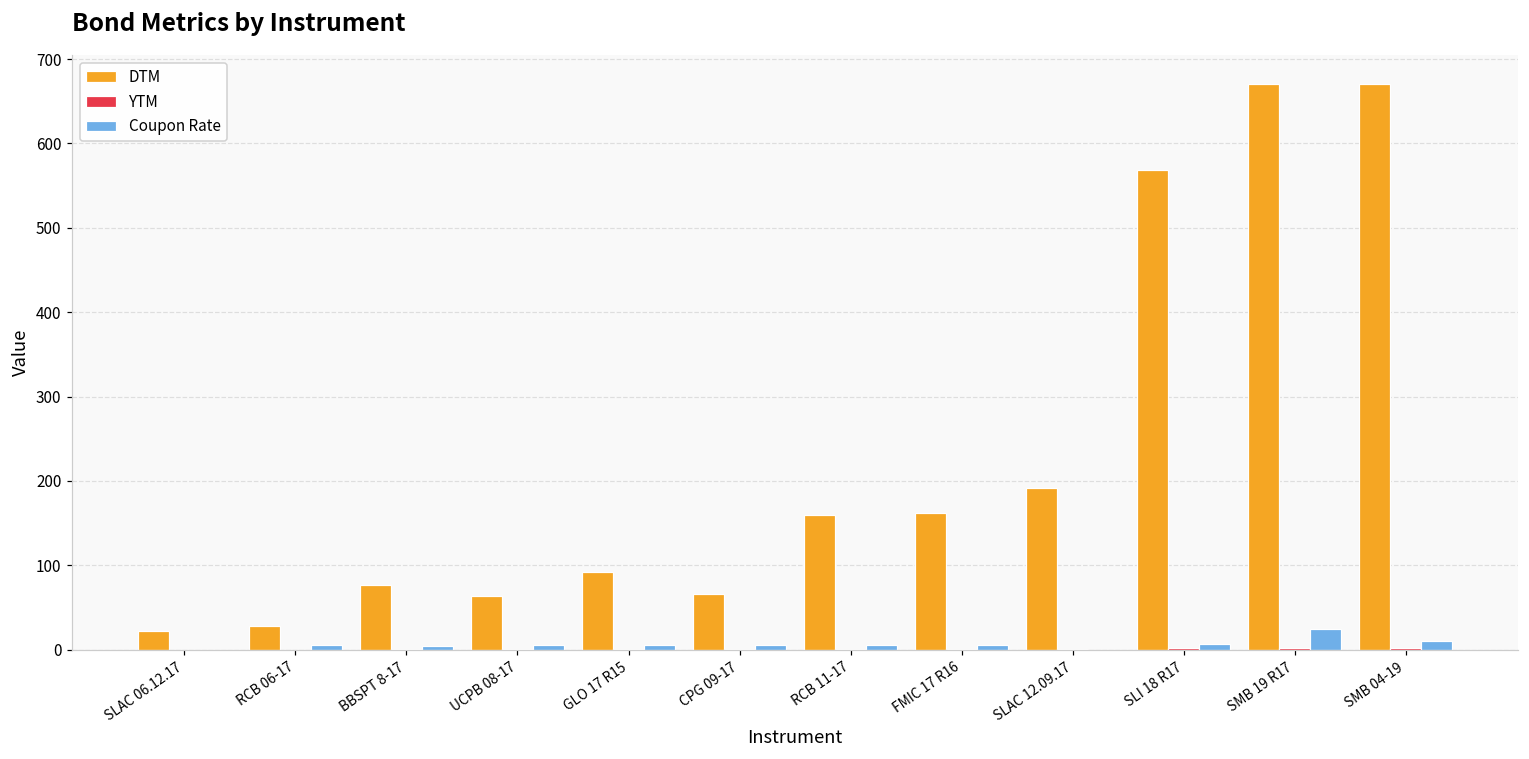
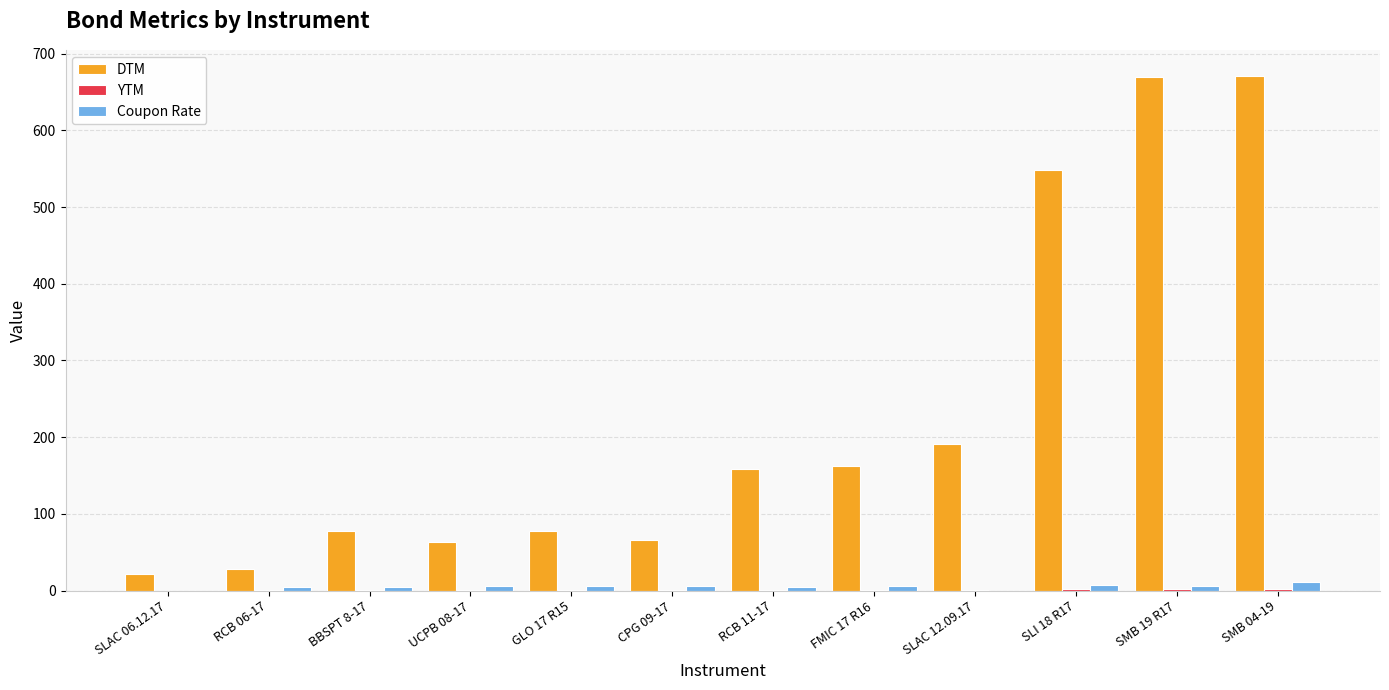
  {
    "DTM": {
      "SLAC 06.12.17": 20,
      "RCB 06-17": 30,
      "BBSPT 8-17": 80,
      "UCPB 08-17": 60,
-     "GLO 17 R15": 90,
+     "GLO 17 R15": 80,
      "CPG 09-17": 70,
      "RCB 11-17": 160,
      "FMIC 17 R16": 160,
      "SLAC 12.09.17": 190,
-     "SLI 18 R17": 570,
+     "SLI 18 R17": 550,
      "SMB 19 R17": 670,
      "SMB 04-19": 670
    },
    "Coupon Rate": {
      "SLAC 06.12.17": 0,
      "RCB 06-17": 10,
      "BBSPT 8-17": 0,
      "UCPB 08-17": 10,
      "GLO 17 R15": 10,
      "CPG 09-17": 10,
      "RCB 11-17": 10,
      "FMIC 17 R16": 10,
      "SLAC 12.09.17": 0,
      "SLI 18 R17": 10,
-     "SMB 19 R17": 20,
+     "SMB 19 R17": 10,
      "SMB 04-19": 10
    }
  }
